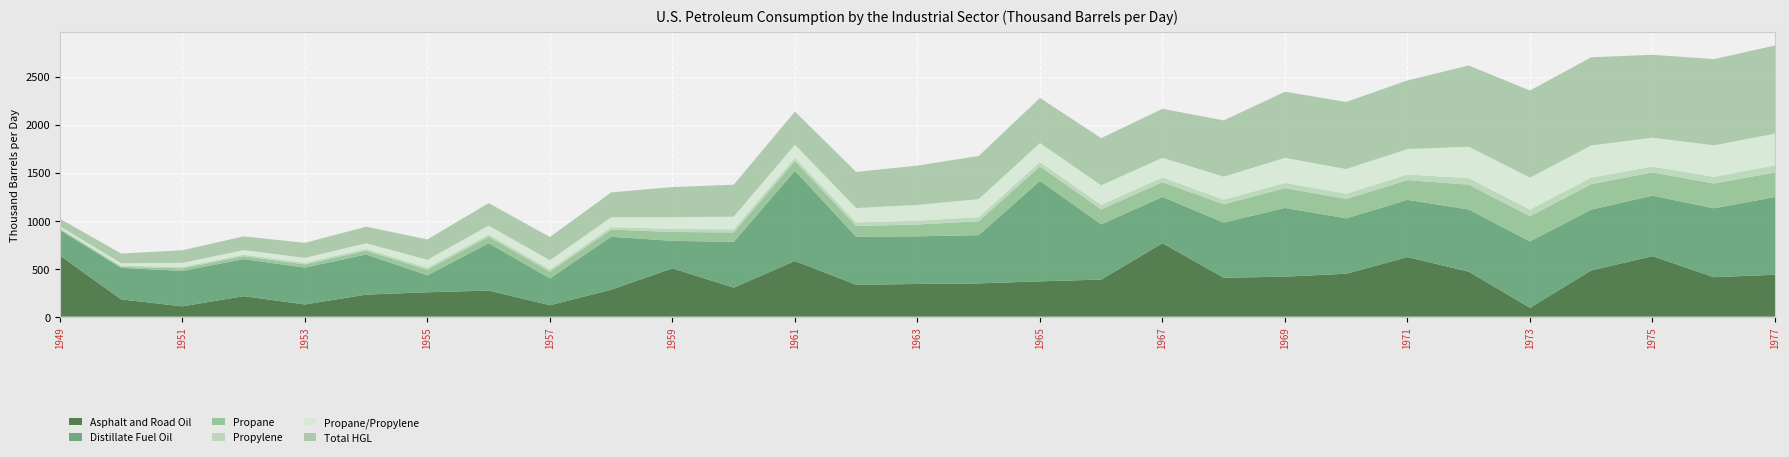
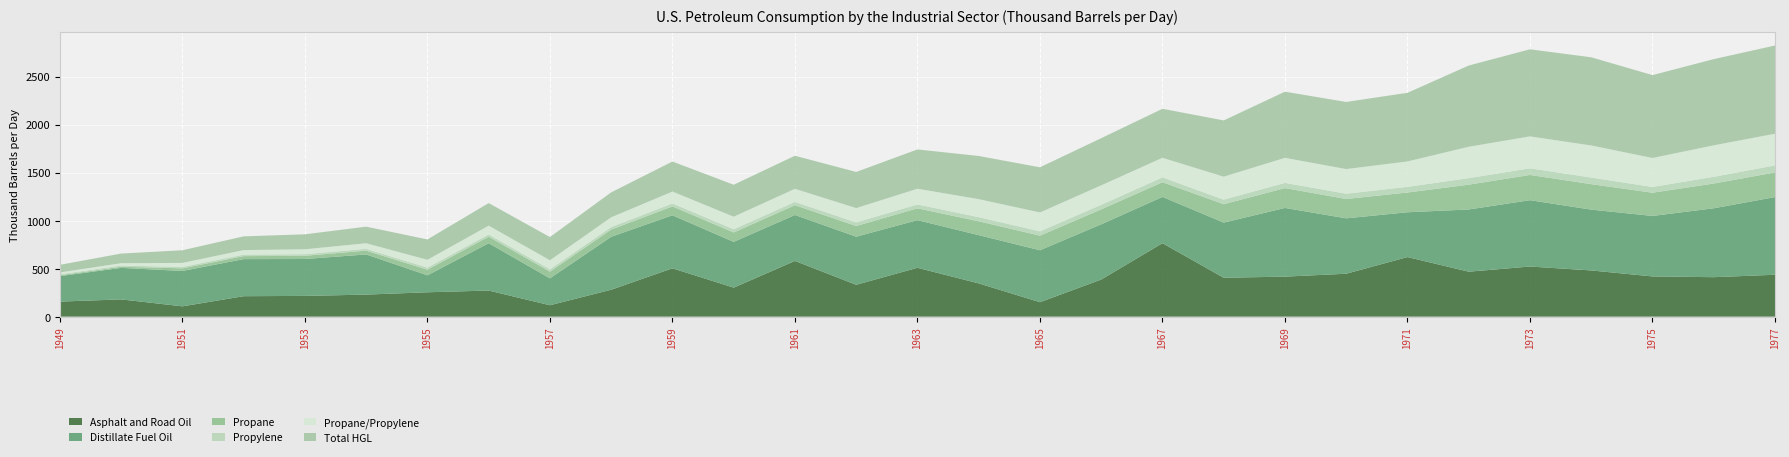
  {
    "Asphalt and Road Oil": {
-     "1949": 600,
+     "1949": 200,
      "1951": 100,
-     "1953": 100,
+     "1953": 200,
      "1955": 300,
      "1957": 100,
      "1959": 500,
      "1961": 600,
-     "1963": 300,
-     "1965": 400,
+     "1963": 500,
+     "1965": 200,
      "1967": 800,
      "1969": 400,
      "1971": 600,
-     "1973": 100,
-     "1975": 600,
+     "1973": 500,
+     "1975": 400,
      "1977": 400
    },
    "Distillate Fuel Oil": {
      "1953": 400,
      "1955": 200,
      "1957": 300,
-     "1959": 300,
-     "1961": 900,
+     "1959": 600,
+     "1961": 500,
      "1963": 500,
-     "1965": 1000,
+     "1965": 500,
      "1967": 500,
      "1969": 700,
-     "1971": 600,
+     "1971": 500,
      "1973": 700,
      "1975": 600,
      "1977": 800
    }
  }
